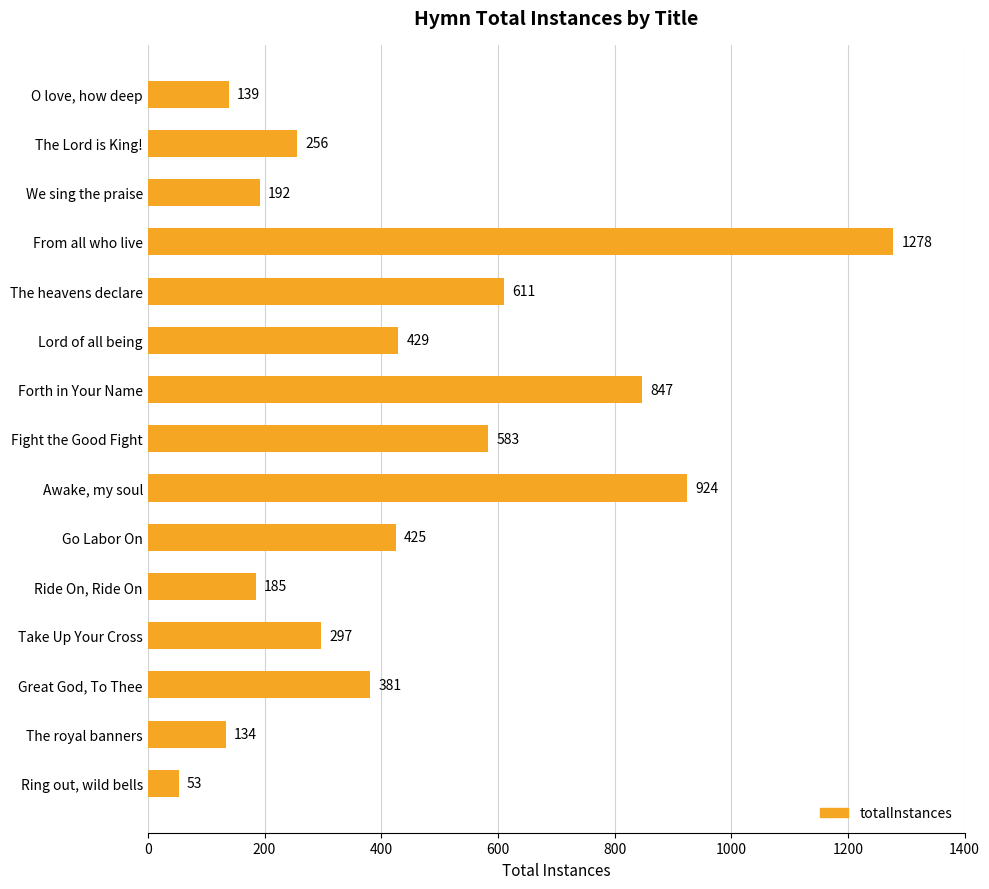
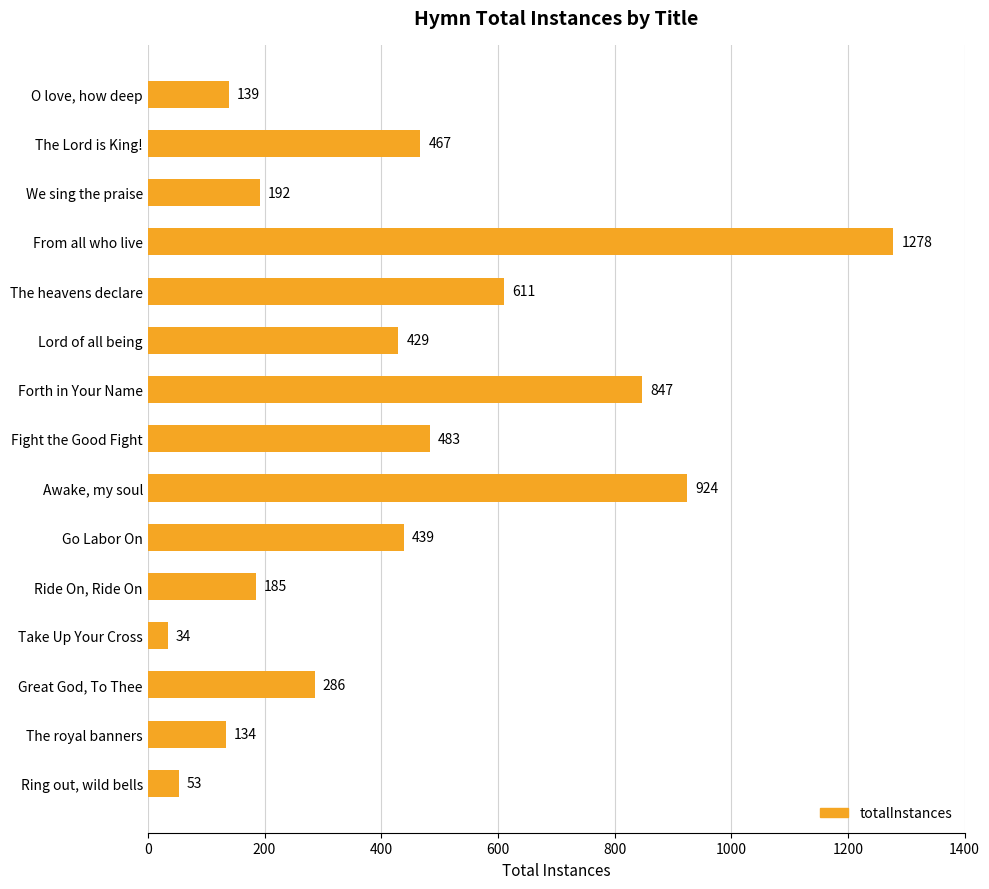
  {
    "O love, how deep": 139,
-   "The Lord is King!": 256,
+   "The Lord is King!": 467,
    "We sing the praise": 192,
    "From all who live": 1278,
    "The heavens declare": 611,
    "Lord of all being": 429,
    "Forth in Your Name": 847,
-   "Fight the Good Fight": 583,
+   "Fight the Good Fight": 483,
    "Awake, my soul": 924,
-   "Go Labor On": 425,
+   "Go Labor On": 439,
    "Ride On, Ride On": 185,
-   "Take Up Your Cross": 297,
-   "Great God, To Thee": 381,
+   "Take Up Your Cross": 34,
+   "Great God, To Thee": 286,
    "The royal banners": 134,
    "Ring out, wild bells": 53
  }
